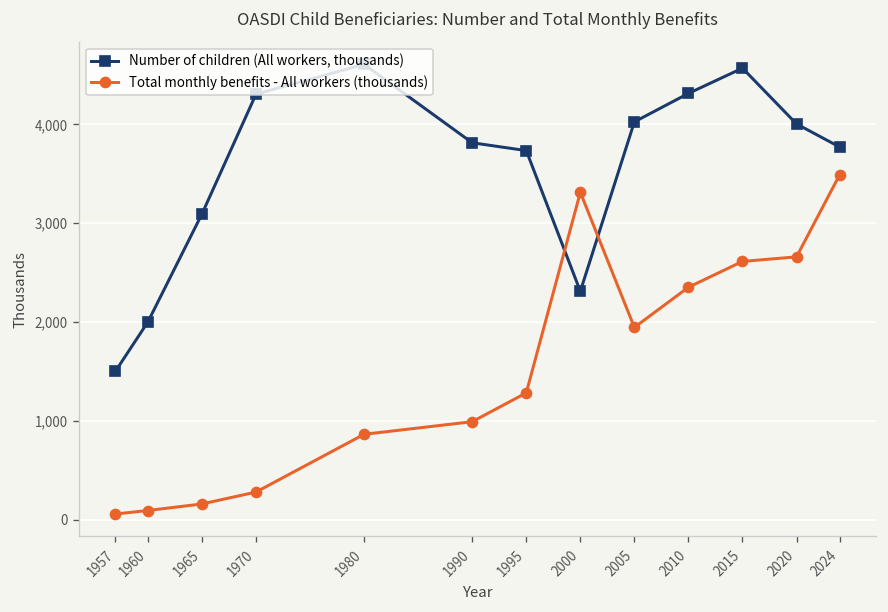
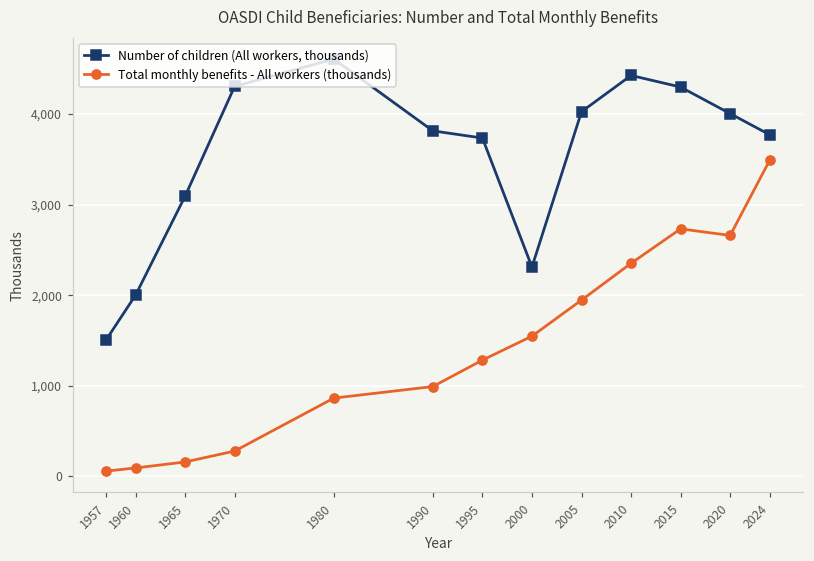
  {
    "Number of children (All workers, thousands)": {
      "1957": "1,500",
      "1960": "2,000",
      "1965": "3,100",
      "1970": "4,300",
      "1990": "3,800",
      "1995": "3,700",
      "2000": "2,300",
      "2005": "4,000",
-     "2010": "4,300",
-     "2015": "4,600",
+     "2010": "4,400",
+     "2015": "4,300",
      "2020": "4,000",
      "2024": "3,800"
    },
    "Total monthly benefits - All workers (thousands)": {
      "1957": "100",
      "1960": "100",
      "1965": "200",
      "1970": "300",
      "1980": "900",
      "1990": "1,000",
      "1995": "1,300",
-     "2000": "3,300",
+     "2000": "1,500",
      "2005": "1,900",
      "2010": "2,400",
-     "2015": "2,600",
+     "2015": "2,700",
      "2020": "2,700",
      "2024": "3,500"
    }
  }
